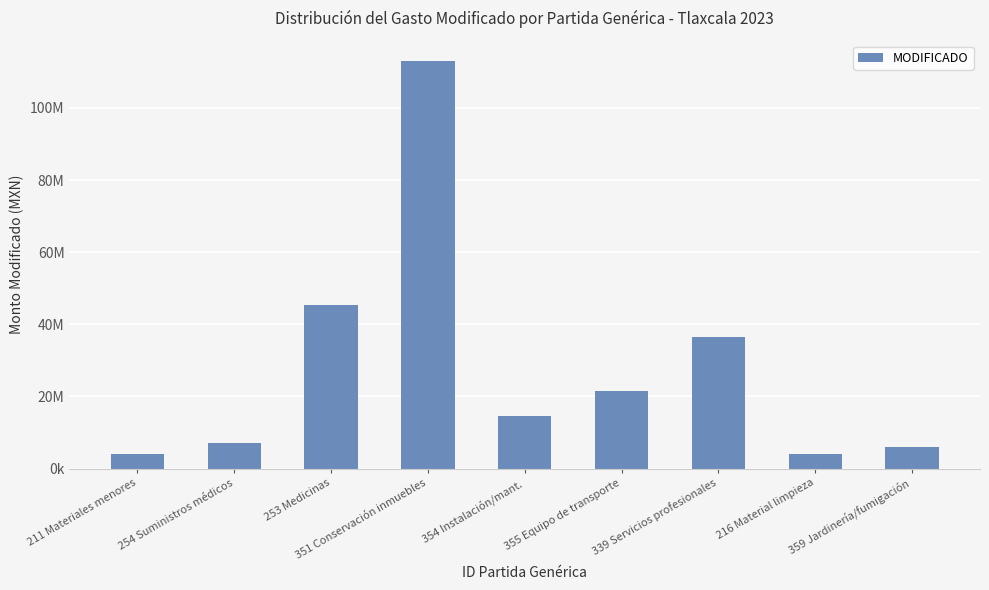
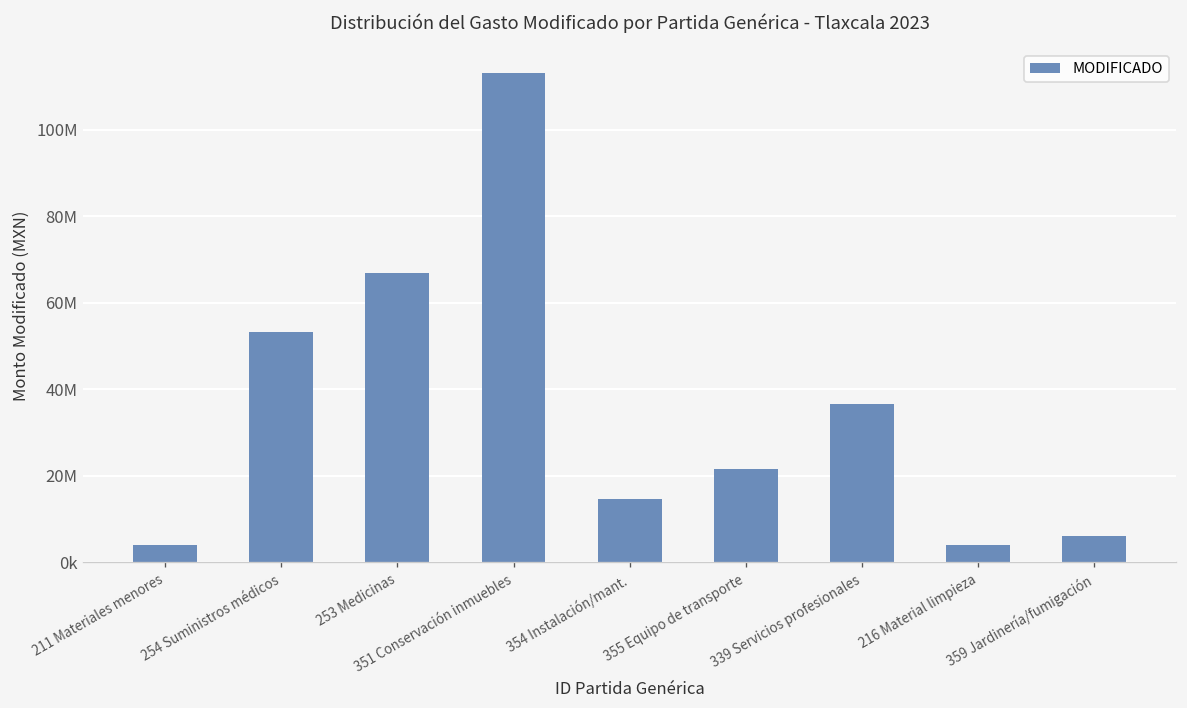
  {
    "211 Materiales menores": 4000000,
-   "254 Suministros médicos": 7000000,
-   "253 Medicinas": 45000000,
+   "254 Suministros médicos": 53000000,
+   "253 Medicinas": 67000000,
    "351 Conservación inmuebles": 113000000,
    "354 Instalación/mant.": 15000000,
    "355 Equipo de transporte": 21000000,
    "339 Servicios profesionales": 37000000,
    "216 Material limpieza": 4000000,
    "359 Jardinería/fumigación": 6000000
  }
